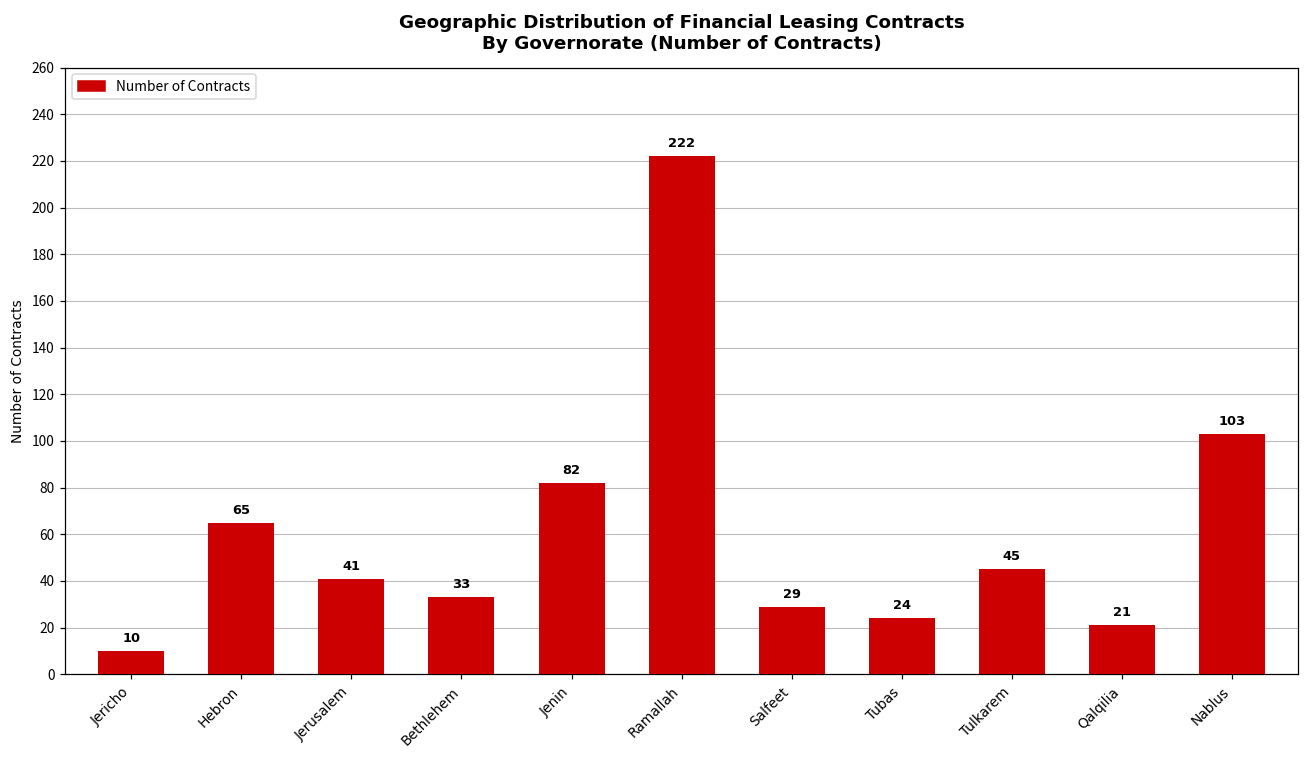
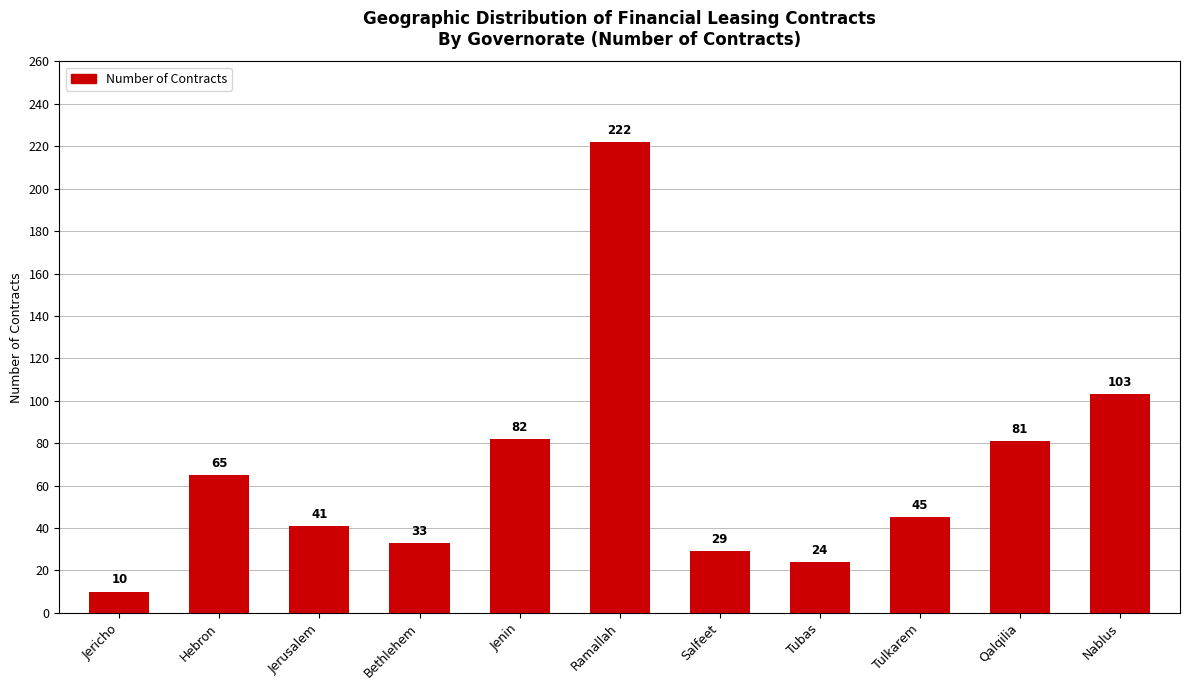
  {
    "Jericho": 10,
    "Hebron": 65,
    "Jerusalem": 41,
    "Bethlehem": 33,
    "Jenin": 82,
    "Ramallah": 222,
    "Salfeet": 29,
    "Tubas": 24,
    "Tulkarem": 45,
-   "Qalqilia": 21,
+   "Qalqilia": 81,
    "Nablus": 103
  }
